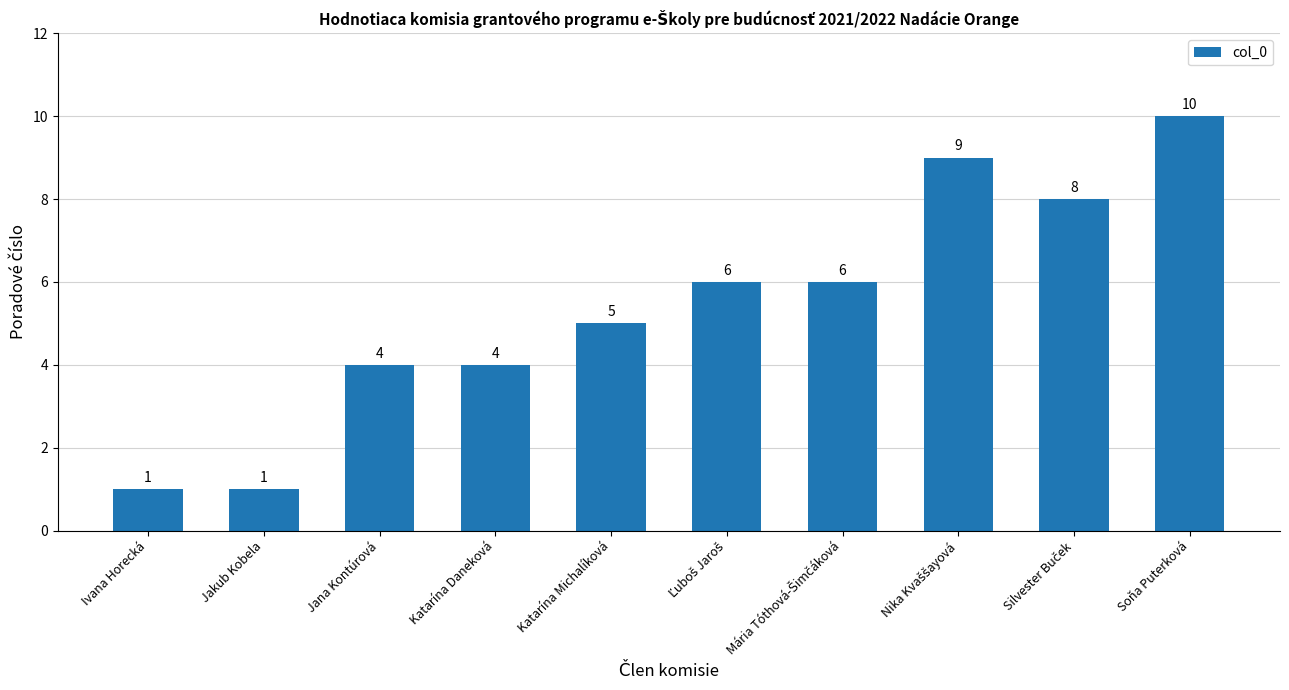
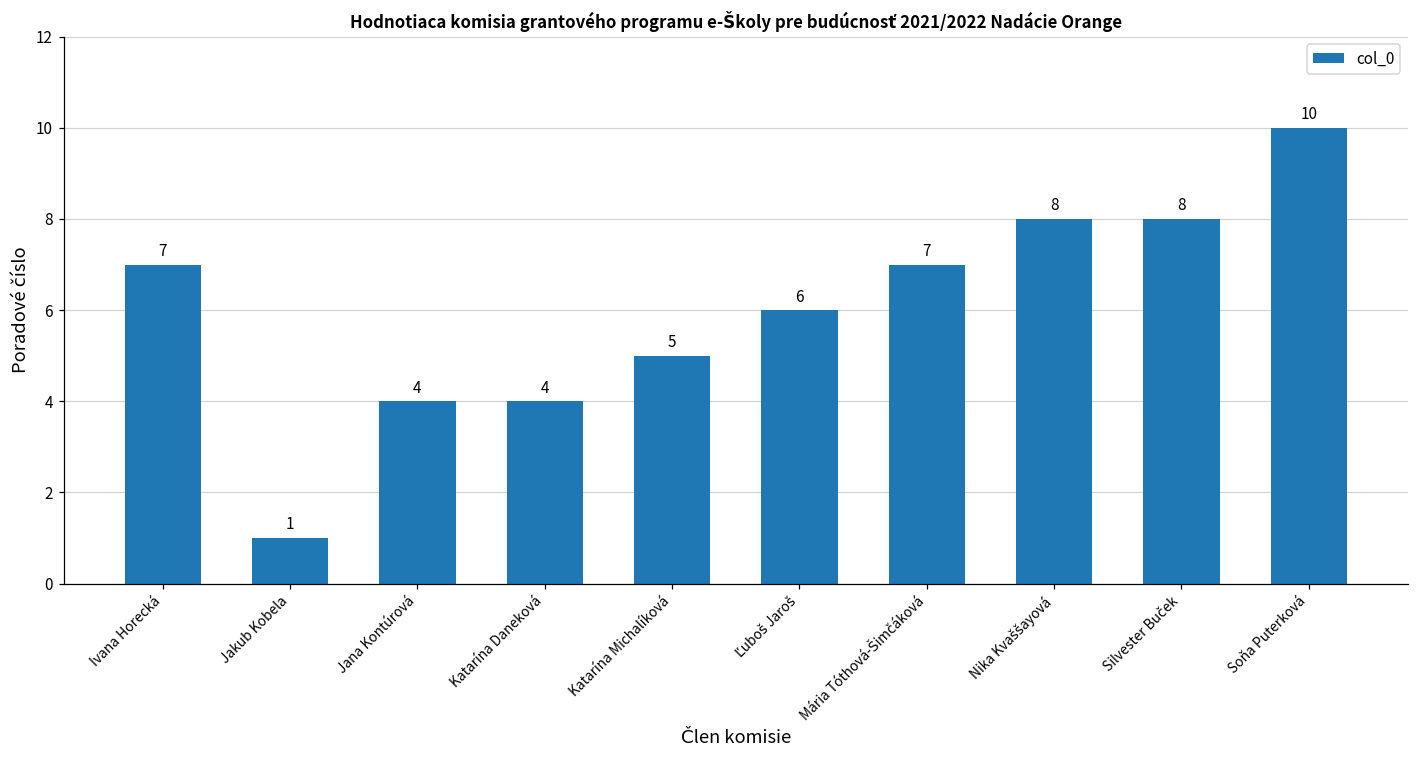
  {
-   "Ivana Horecká": 1,
+   "Ivana Horecká": 7,
    "Jakub Kobela": 1,
    "Jana Kontúrová": 4,
    "Katarína Daneková": 4,
    "Katarína Michalíková": 5,
    "Ľuboš Jaroš": 6,
-   "Mária Tóthová-Šimčáková": 6,
-   "Nika Kvaššayová": 9,
+   "Mária Tóthová-Šimčáková": 7,
+   "Nika Kvaššayová": 8,
    "Silvester Buček": 8,
    "Soňa Puterková": 10
  }
